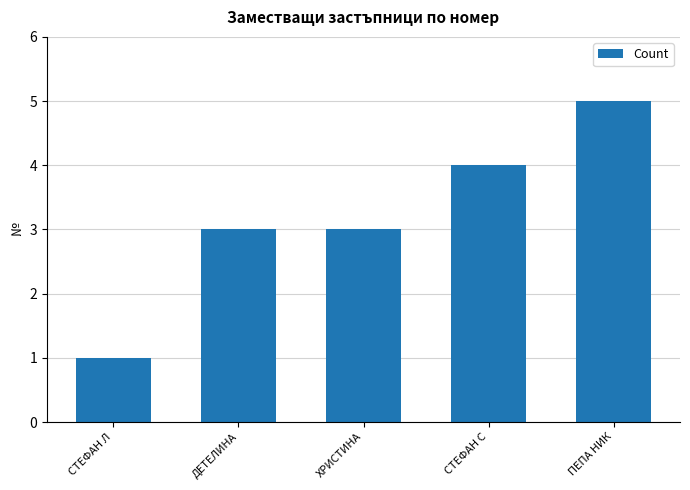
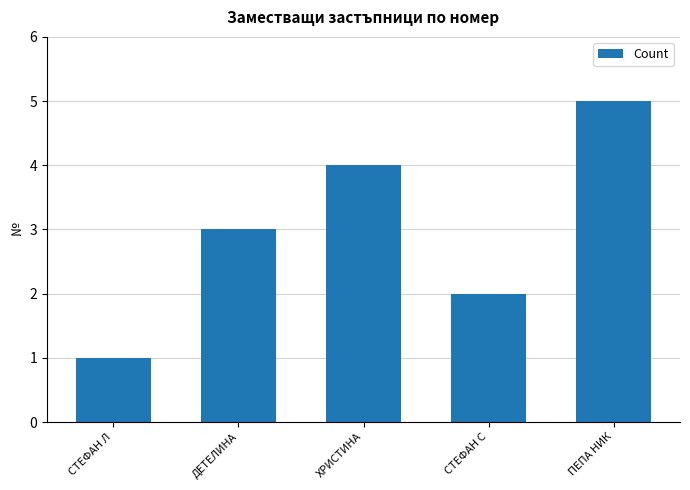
  {
    "СТЕФАН Л": 1,
    "ДЕТЕЛИНА": 3,
-   "ХРИСТИНА": 3,
-   "СТЕФАН С": 4,
+   "ХРИСТИНА": 4,
+   "СТЕФАН С": 2,
    "ПЕПА НИК": 5
  }
